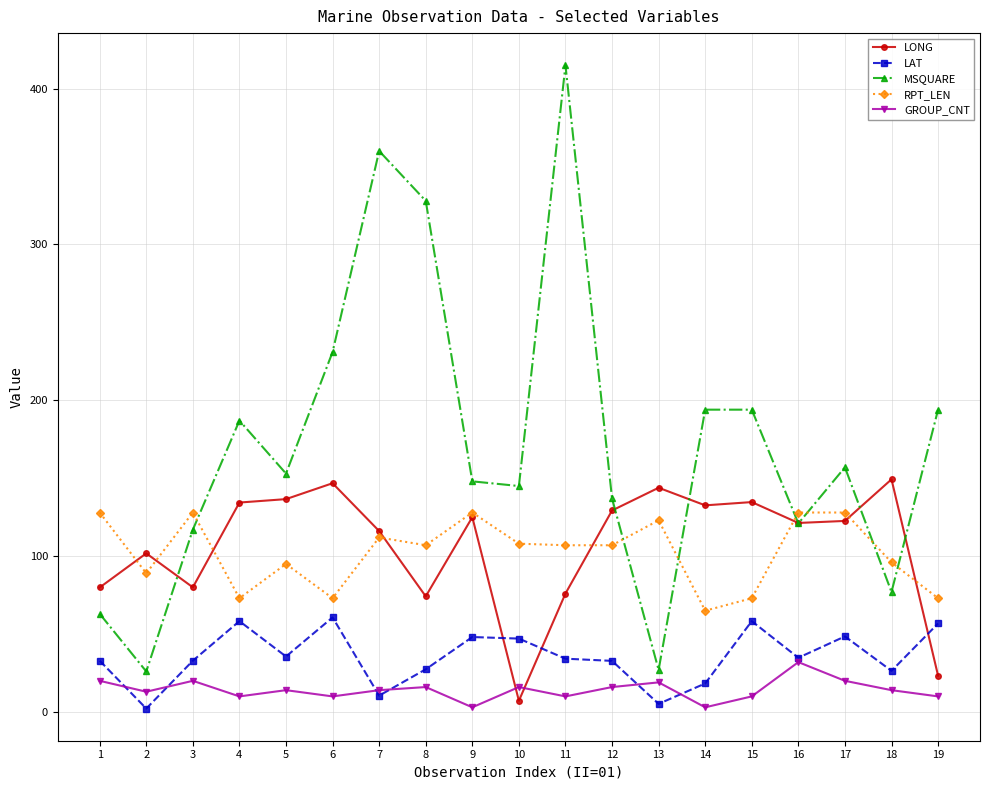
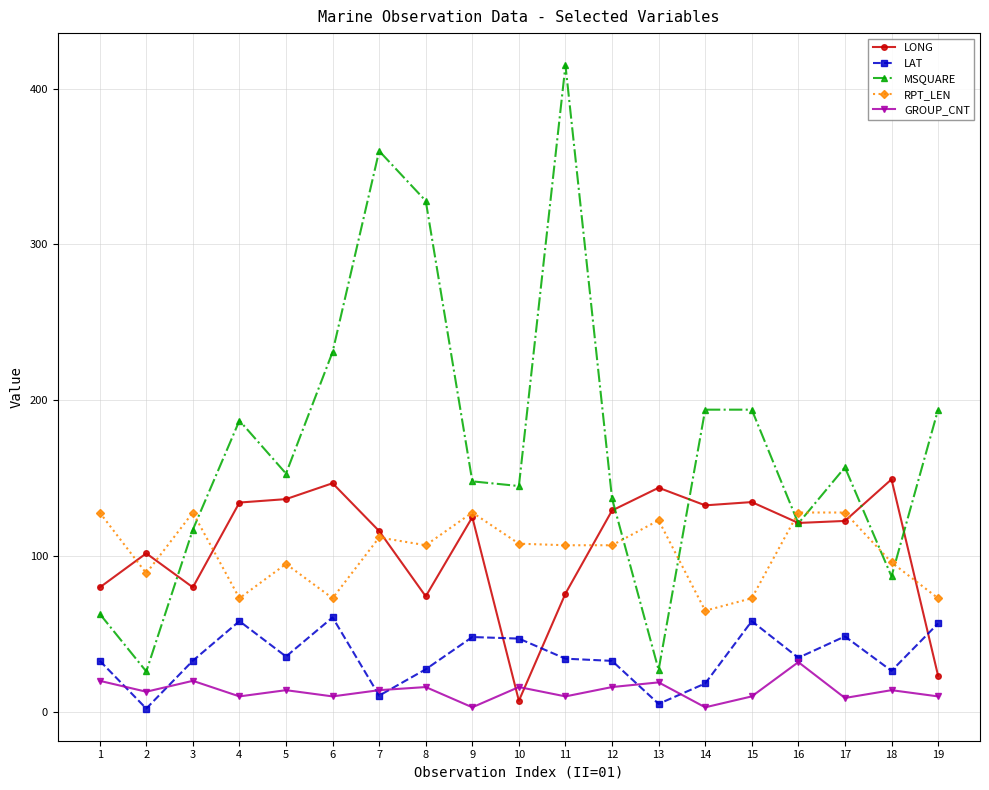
  {
    "LONG": {
      "1": 80,
      "2": 102,
      "3": 80,
      "4": 134,
      "5": 137,
      "6": 147,
      "7": 116,
      "8": 74,
      "9": 125,
      "10": 7,
      "11": 76,
      "12": 129,
      "13": 144,
      "14": 133,
      "15": 135,
      "17": 123,
      "18": 149,
      "19": 23
    },
    "LAT": {
      "1": 33,
      "2": 2,
      "3": 33,
      "4": 58,
      "5": 36,
      "6": 61,
      "7": 11,
      "8": 27,
      "9": 48,
      "10": 47,
      "11": 34,
      "12": 33,
      "13": 5,
      "14": 18,
      "15": 58,
      "16": 35,
      "17": 49,
      "18": 26,
      "19": 57
    },
    "MSQUARE": {
      "1": 63,
      "2": 26,
      "3": 117,
      "4": 187,
      "5": 153,
      "6": 231,
      "7": 360,
      "8": 328,
      "9": 148,
      "10": 145,
      "11": 415,
      "12": 137,
      "13": 27,
      "14": 194,
      "15": 194,
      "17": 157,
-     "18": 77,
+     "18": 87,
      "19": 194
    },
    "RPT_LEN": {
      "1": 128,
      "2": 89,
      "3": 128,
      "4": 73,
      "5": 95,
      "6": 73,
      "7": 112,
      "8": 107,
      "9": 128,
      "10": 108,
      "11": 107,
      "12": 107,
      "13": 123,
      "14": 65,
      "15": 73,
      "16": 128,
      "17": 128,
      "18": 96,
      "19": 73
    },
    "GROUP_CNT": {
      "1": 20,
      "2": 13,
      "3": 20,
      "4": 10,
      "5": 14,
      "6": 10,
      "7": 14,
      "8": 16,
      "9": 3,
      "10": 16,
      "11": 10,
      "12": 16,
      "13": 19,
      "14": 3,
      "15": 10,
      "16": 32,
-     "17": 20,
+     "17": 9,
      "18": 14,
      "19": 10
    }
  }
